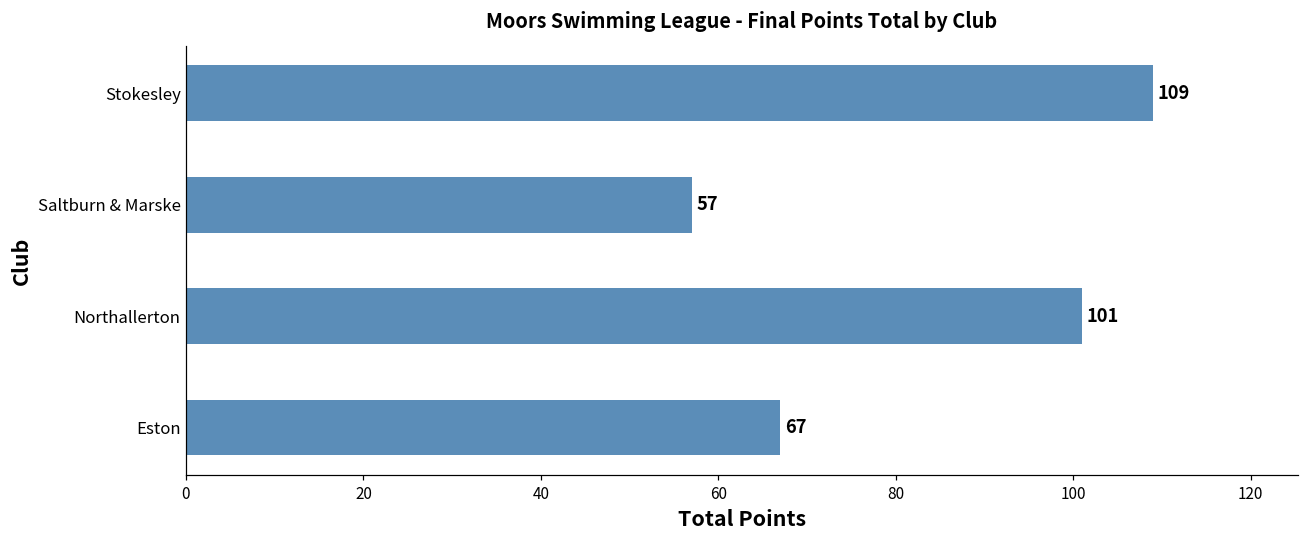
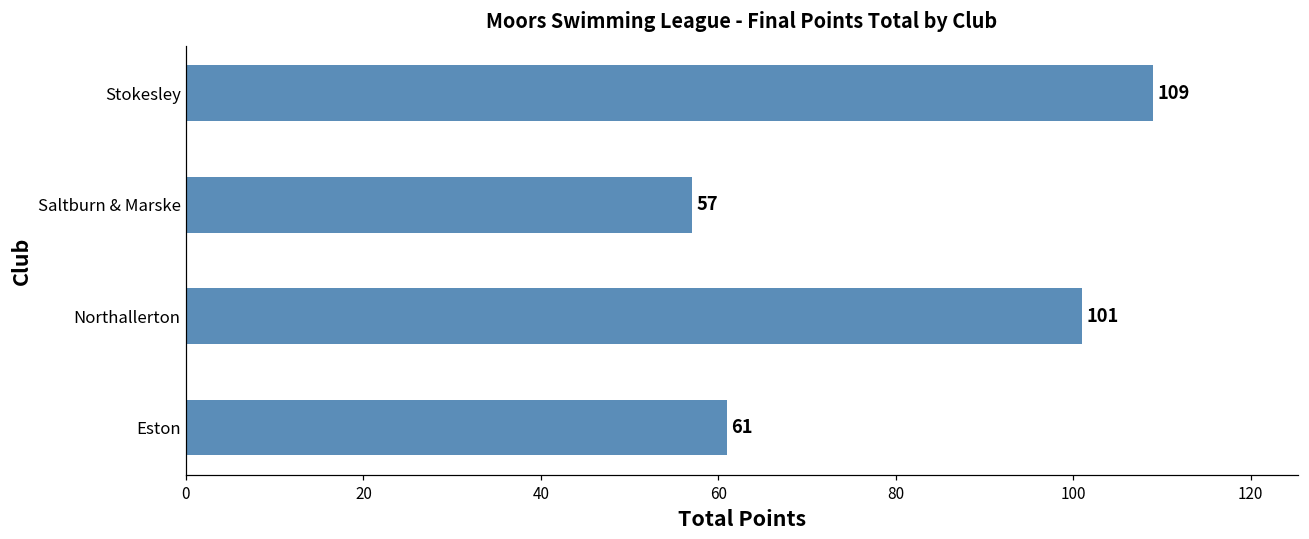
  {
    "Stokesley": 109,
    "Saltburn & Marske": 57,
    "Northallerton": 101,
-   "Eston": 67
+   "Eston": 61
  }
